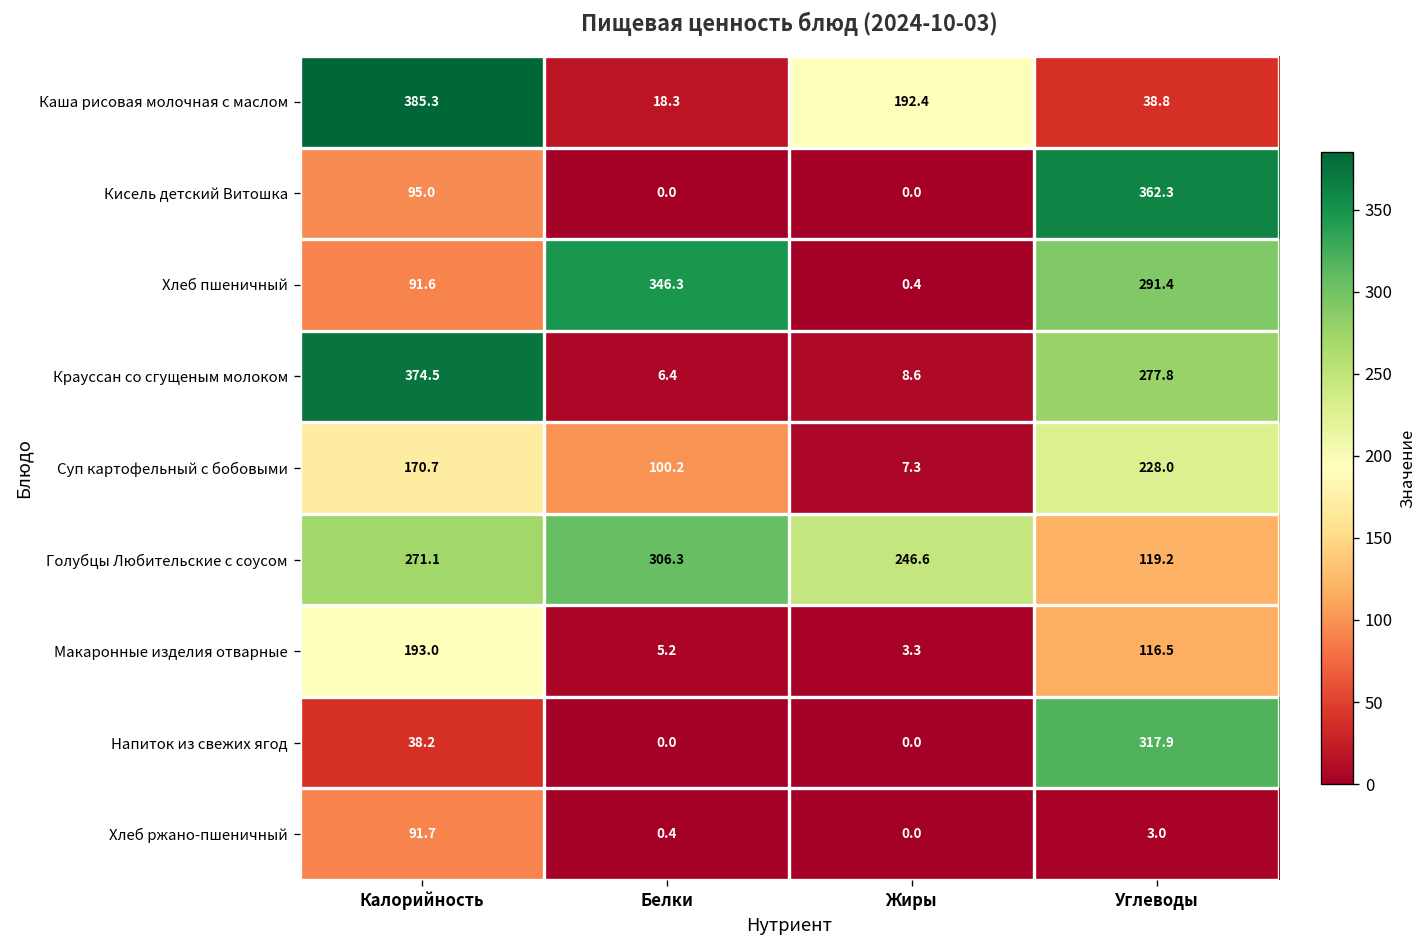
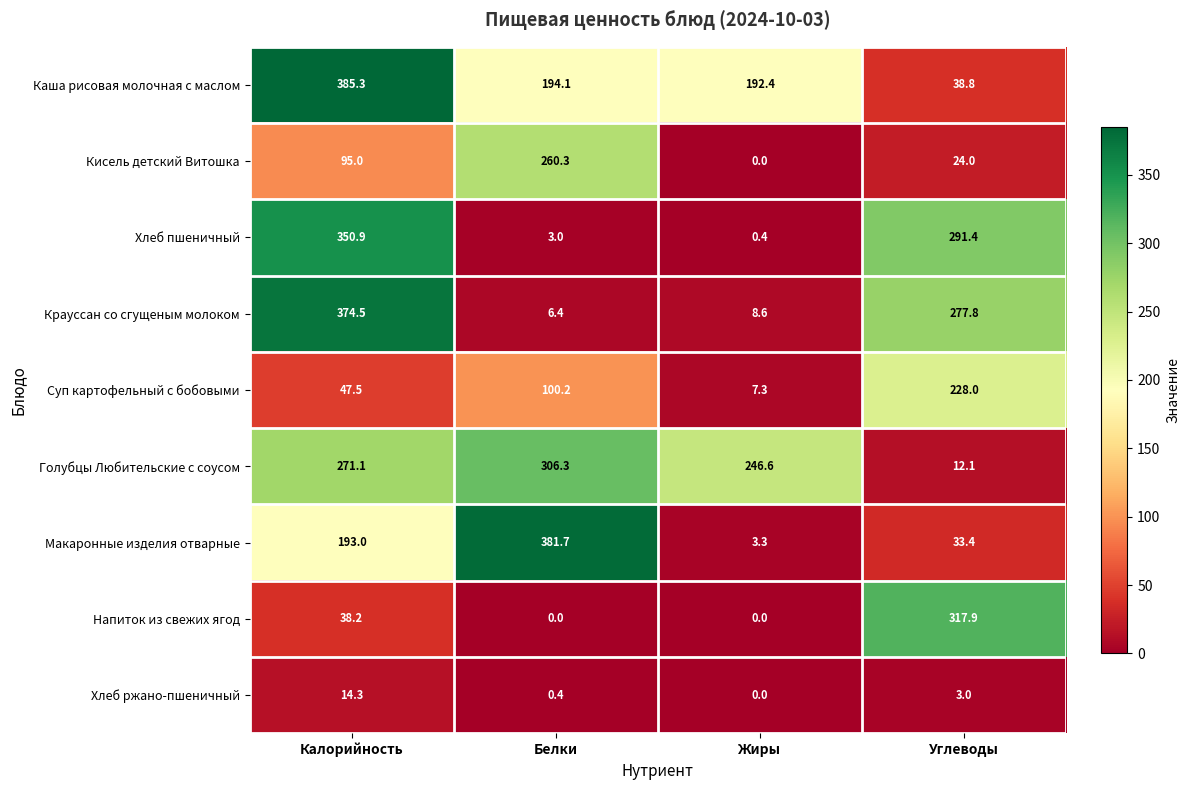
  {
    "Каша рисовая молочная с маслом": {
      "Калорийность": 385.3,
-     "Белки": 18.3,
+     "Белки": 194.1,
      "Жиры": 192.4,
      "Углеводы": 38.8
    },
    "Кисель детский Витошка": {
      "Калорийность": 95.0,
-     "Белки": 0.0,
+     "Белки": 260.3,
      "Жиры": 0.0,
-     "Углеводы": 362.3
+     "Углеводы": 24.0
    },
    "Хлеб пшеничный": {
-     "Калорийность": 91.6,
-     "Белки": 346.3,
+     "Калорийность": 350.9,
+     "Белки": 3.0,
      "Жиры": 0.4,
      "Углеводы": 291.4
    },
    "Крауссан со сгущеным молоком": {
      "Калорийность": 374.5,
      "Белки": 6.4,
      "Жиры": 8.6,
      "Углеводы": 277.8
    },
    "Суп картофельный с бобовыми": {
-     "Калорийность": 170.7,
+     "Калорийность": 47.5,
      "Белки": 100.2,
      "Жиры": 7.3,
      "Углеводы": 228.0
    },
    "Голубцы Любительские с соусом": {
      "Калорийность": 271.1,
      "Белки": 306.3,
      "Жиры": 246.6,
-     "Углеводы": 119.2
+     "Углеводы": 12.1
    },
    "Макаронные изделия отварные": {
      "Калорийность": 193.0,
-     "Белки": 5.2,
+     "Белки": 381.7,
      "Жиры": 3.3,
-     "Углеводы": 116.5
+     "Углеводы": 33.4
    },
    "Напиток из свежих ягод": {
      "Калорийность": 38.2,
      "Белки": 0.0,
      "Жиры": 0.0,
      "Углеводы": 317.9
    },
    "Хлеб ржано-пшеничный": {
-     "Калорийность": 91.7,
+     "Калорийность": 14.3,
      "Белки": 0.4,
      "Жиры": 0.0,
      "Углеводы": 3.0
    }
  }
